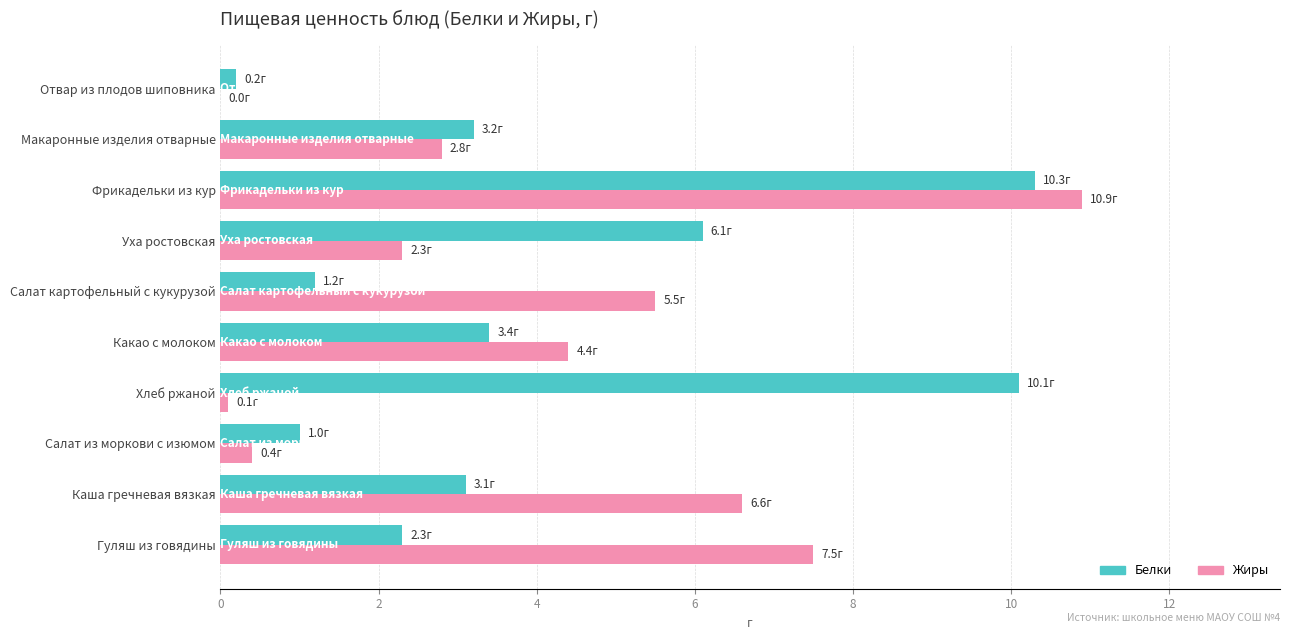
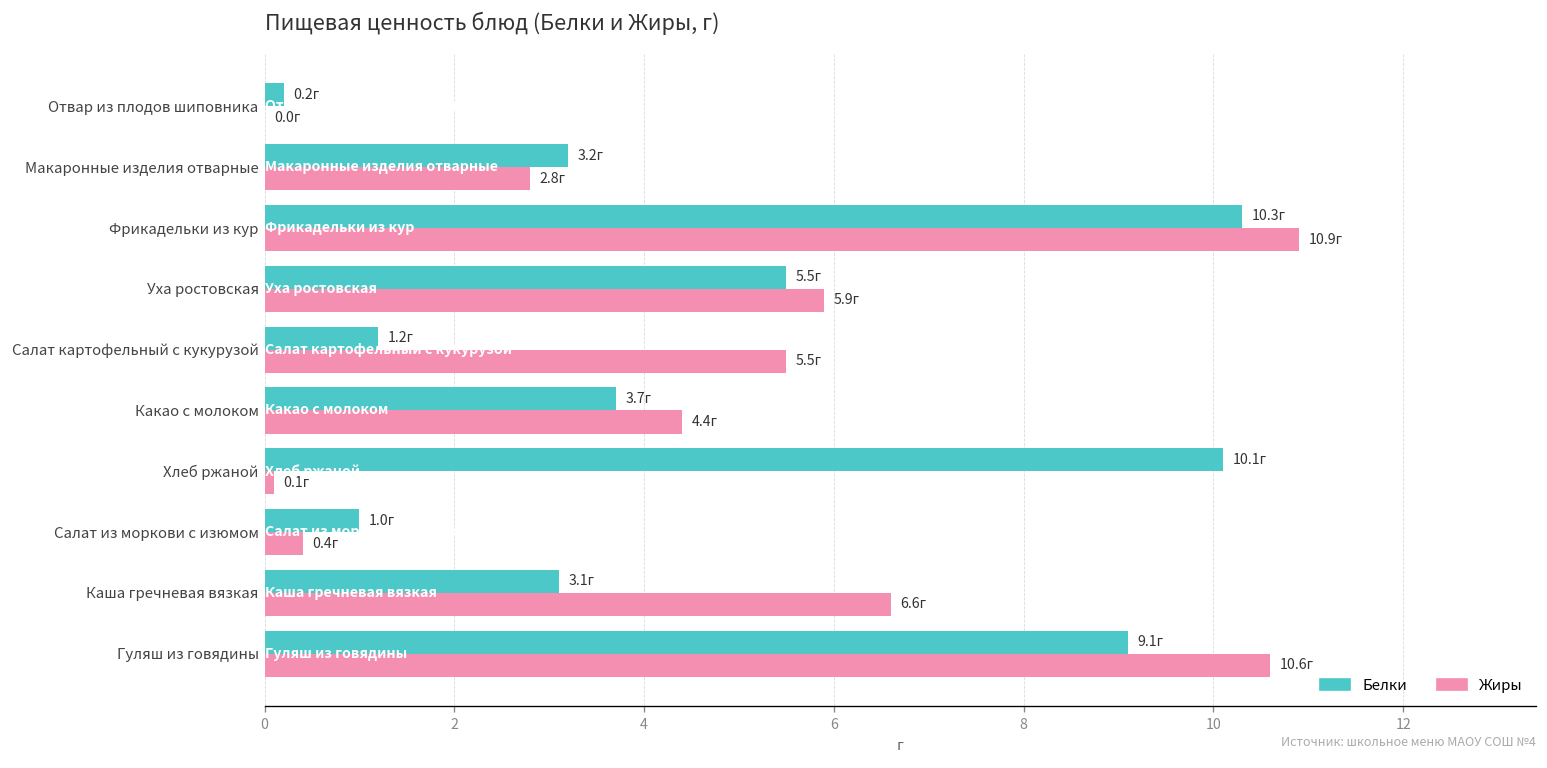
  {
    "Белки": {
      "Макаронные изделия отварные": "3.2г",
      "Фрикадельки из кур": "10.3г",
-     "Уха ростовская": "6.1г",
-     "Какао с молоком": "3.4г",
+     "Уха ростовская": "5.5г",
+     "Какао с молоком": "3.7г",
      "Хлеб ржаной": "10.1г",
      "Каша гречневая вязкая": "3.1г",
-     "Гуляш из говядины": "2.3г"
+     "Гуляш из говядины": "9.1г"
    },
    "Жиры": {
      "Макаронные изделия отварные": "2.8г",
      "Фрикадельки из кур": "10.9г",
-     "Уха ростовская": "2.3г",
+     "Уха ростовская": "5.9г",
      "Салат картофельный с кукурузой": "5.5г",
      "Какао с молоком": "4.4г",
      "Каша гречневая вязкая": "6.6г",
-     "Гуляш из говядины": "7.5г"
+     "Гуляш из говядины": "10.6г"
    }
  }
